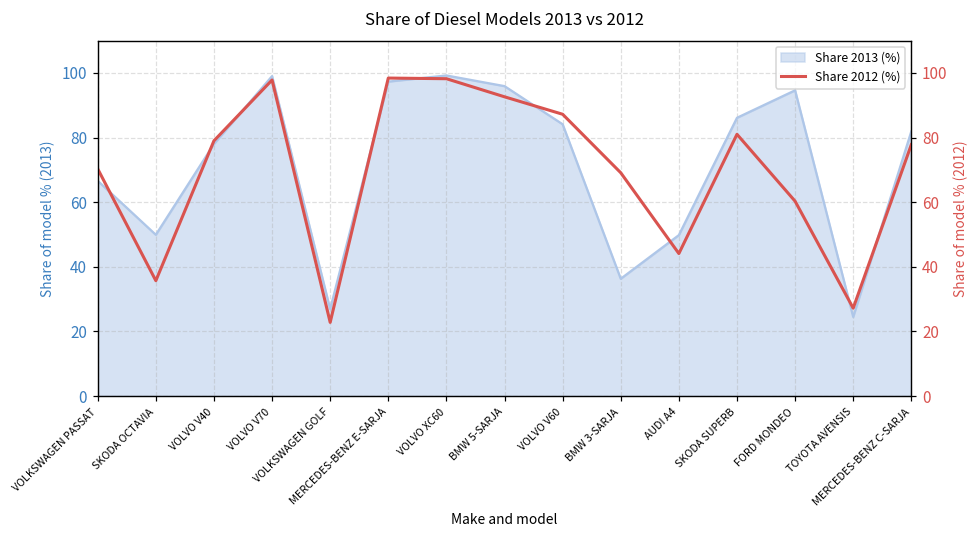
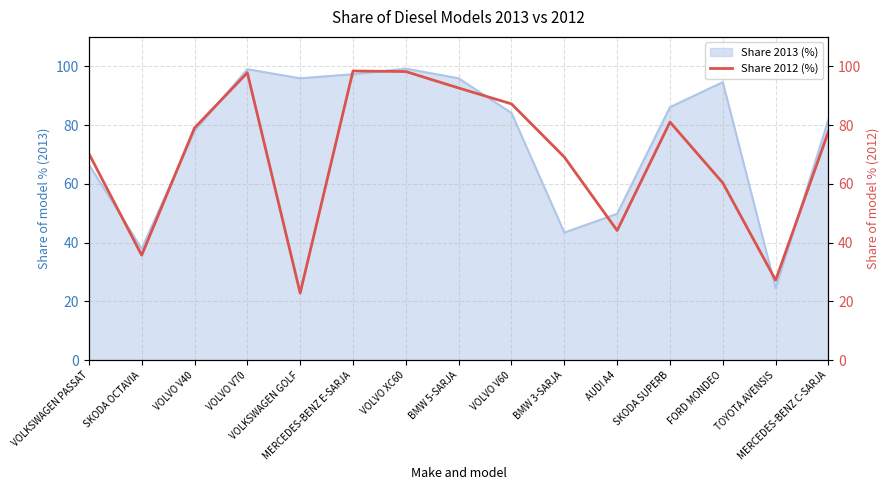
  {
    "Share 2013 (%)": {
      "VOLKSWAGEN PASSAT": 67,
-     "SKODA OCTAVIA": 50,
+     "SKODA OCTAVIA": 38,
      "VOLVO V40": 78,
      "VOLVO V70": 99,
-     "VOLKSWAGEN GOLF": 27,
+     "VOLKSWAGEN GOLF": 96,
      "MERCEDES-BENZ E-SARJA": 97,
      "VOLVO XC60": 99,
      "BMW 5-SARJA": 96,
      "VOLVO V60": 84,
-     "BMW 3-SARJA": 36,
+     "BMW 3-SARJA": 43,
      "AUDI A4": 50,
      "SKODA SUPERB": 86,
      "FORD MONDEO": 95,
      "TOYOTA AVENSIS": 25,
      "MERCEDES-BENZ C-SARJA": 82
    },
    "Share 2012 (%)": {
      "VOLKSWAGEN PASSAT": 70,
      "SKODA OCTAVIA": 36,
      "VOLVO V40": 79,
      "VOLVO V70": 98,
      "VOLKSWAGEN GOLF": 23,
      "MERCEDES-BENZ E-SARJA": 98,
      "VOLVO XC60": 98,
      "BMW 5-SARJA": 93,
      "VOLVO V60": 87,
      "BMW 3-SARJA": 69,
      "AUDI A4": 44,
      "SKODA SUPERB": 81,
      "FORD MONDEO": 60,
      "TOYOTA AVENSIS": 27,
      "MERCEDES-BENZ C-SARJA": 78
    }
  }
